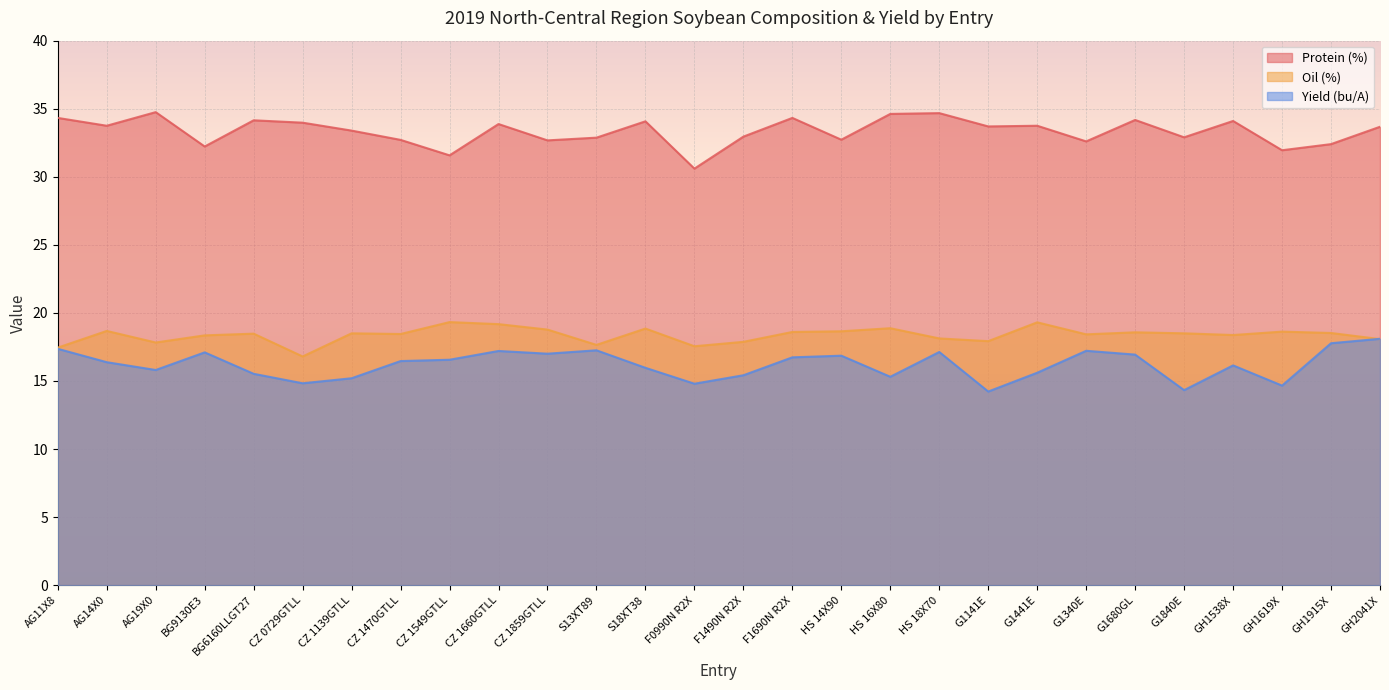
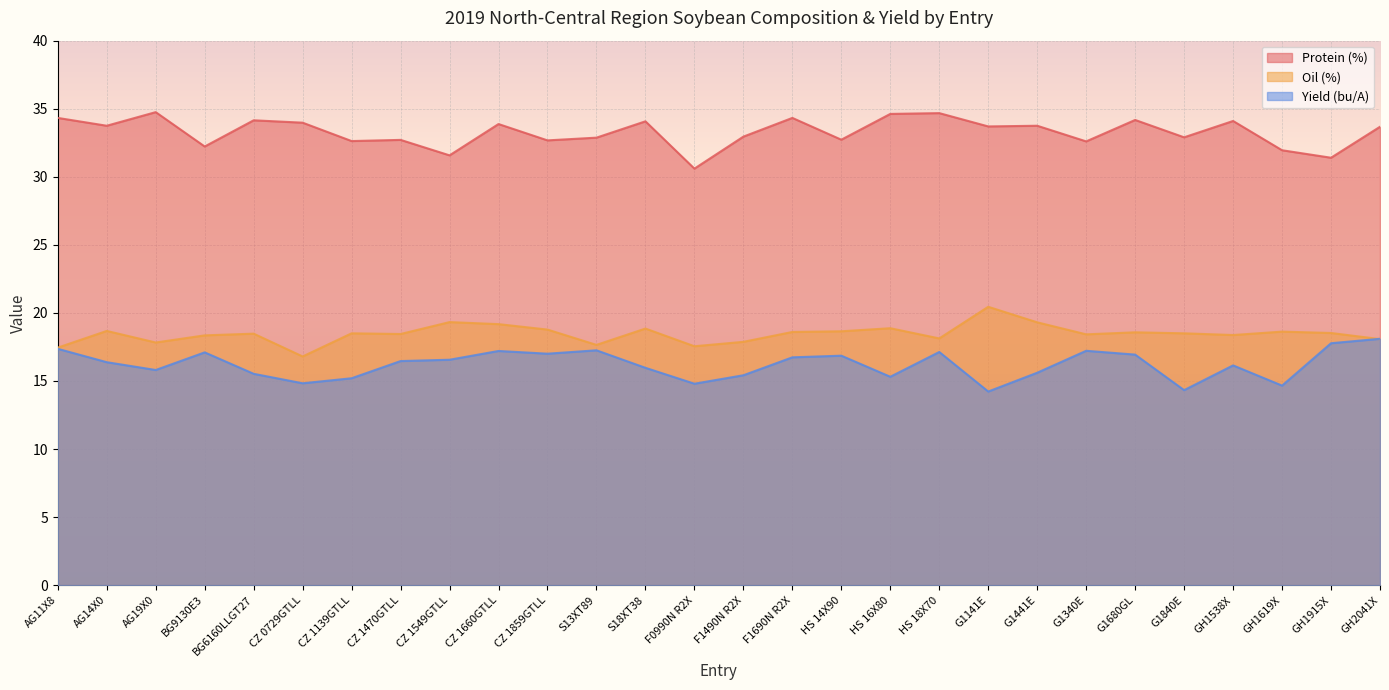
  {
    "Protein (%)": {
      "AG11X8": 34.3,
      "AG14X0": 33.8,
      "AG19X0": 34.8,
      "BG9130E3": 32.2,
      "BG6160LLGT27": 34.2,
      "CZ 0729GTLL": 34.0,
-     "CZ 1139GTLL": 33.4,
+     "CZ 1139GTLL": 32.6,
      "CZ 1470GTLL": 32.7,
      "CZ 1549GTLL": 31.6,
      "CZ 1660GTLL": 33.9,
      "CZ 1859GTLL": 32.7,
      "S13XT89": 32.9,
      "S18XT38": 34.1,
      "F0990N R2X": 30.6,
      "F1490N R2X": 33.0,
      "F1690N R2X": 34.3,
      "HS 14X90": 32.7,
      "HS 16X80": 34.6,
      "HS 18X70": 34.7,
      "G1141E": 33.7,
      "G1441E": 33.8,
      "G1340E": 32.6,
      "G1680GL": 34.2,
      "G1840E": 32.9,
      "GH1538X": 34.1,
      "GH1619X": 32.0,
-     "GH1915X": 32.4,
+     "GH1915X": 31.4,
      "GH2041X": 33.7
    },
    "Oil (%)": {
      "AG14X0": 18.7,
      "AG19X0": 17.8,
      "BG9130E3": 18.4,
      "BG6160LLGT27": 18.5,
      "CZ 0729GTLL": 16.8,
      "CZ 1139GTLL": 18.5,
      "CZ 1470GTLL": 18.5,
      "CZ 1549GTLL": 19.3,
      "CZ 1660GTLL": 19.2,
      "CZ 1859GTLL": 18.8,
      "S13XT89": 17.7,
      "S18XT38": 18.9,
      "F0990N R2X": 17.6,
      "F1490N R2X": 17.9,
      "F1690N R2X": 18.6,
      "HS 14X90": 18.7,
      "HS 16X80": 18.9,
      "HS 18X70": 18.1,
-     "G1141E": 17.9,
+     "G1141E": 20.4,
      "G1441E": 19.3,
      "G1340E": 18.4,
      "G1680GL": 18.6,
      "G1840E": 18.5,
      "GH1538X": 18.4,
      "GH1619X": 18.6,
      "GH1915X": 18.5
    },
    "Yield (bu/A)": {
      "AG14X0": 16.4,
      "AG19X0": 15.8,
      "BG9130E3": 17.1,
      "BG6160LLGT27": 15.5,
      "CZ 0729GTLL": 14.8,
      "CZ 1139GTLL": 15.2,
      "CZ 1470GTLL": 16.5,
      "CZ 1549GTLL": 16.6,
      "CZ 1660GTLL": 17.2,
      "CZ 1859GTLL": 17.0,
      "S13XT89": 17.3,
      "S18XT38": 16.0,
      "F0990N R2X": 14.8,
      "F1490N R2X": 15.4,
      "F1690N R2X": 16.7,
      "HS 14X90": 16.9,
      "HS 16X80": 15.3,
      "HS 18X70": 17.1,
      "G1141E": 14.2,
      "G1441E": 15.6,
      "G1340E": 17.2,
      "G1680GL": 16.9,
      "G1840E": 14.3,
      "GH1538X": 16.1,
      "GH1619X": 14.7,
      "GH1915X": 17.8
    }
  }
